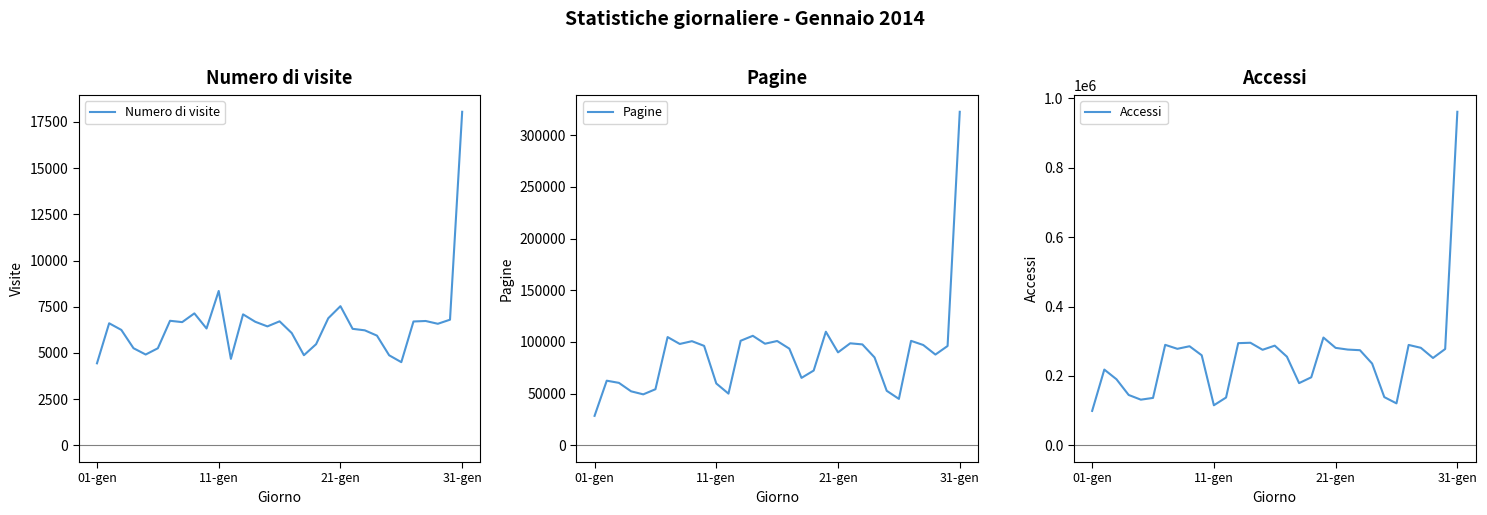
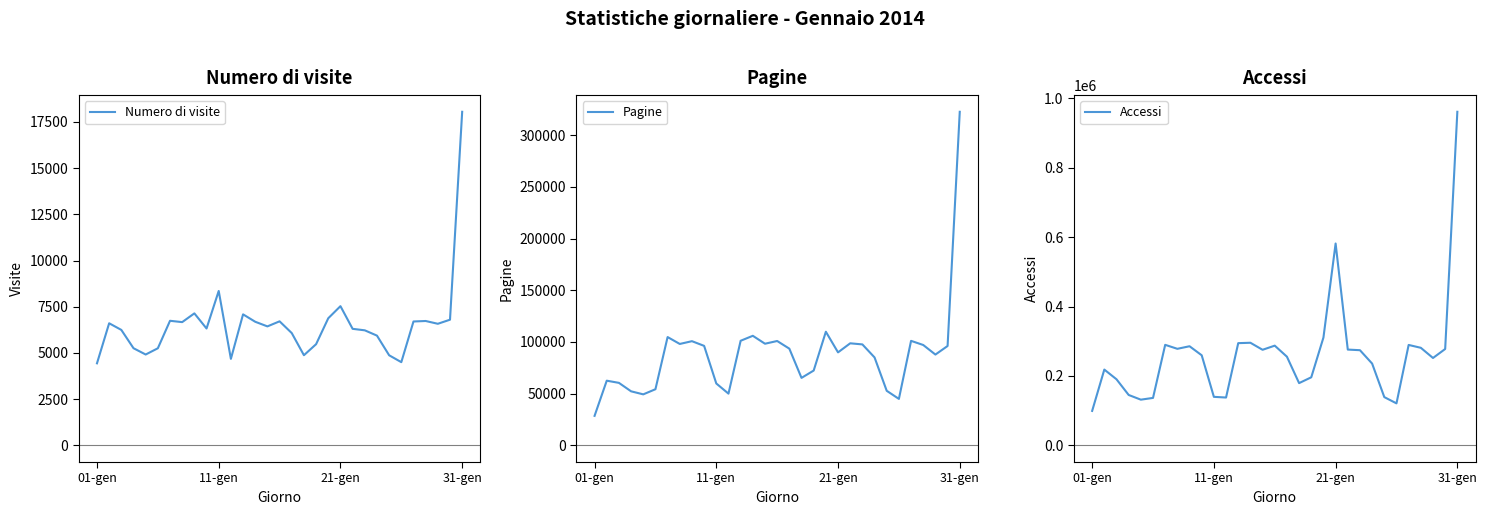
  {
    "Numero di visite": {
      "01-gen": 4400,
      "11-gen": 8400,
      "21-gen": 7500,
      "31-gen": 18000
    },
    "Pagine": {
      "01-gen": 29000,
      "11-gen": 60000,
      "21-gen": 90000,
      "31-gen": 323000
    },
    "Accessi": {
      "01-gen": 100000,
-     "11-gen": 120000,
-     "21-gen": 280000,
+     "11-gen": 140000,
+     "21-gen": 580000,
      "31-gen": 960000
    }
  }
